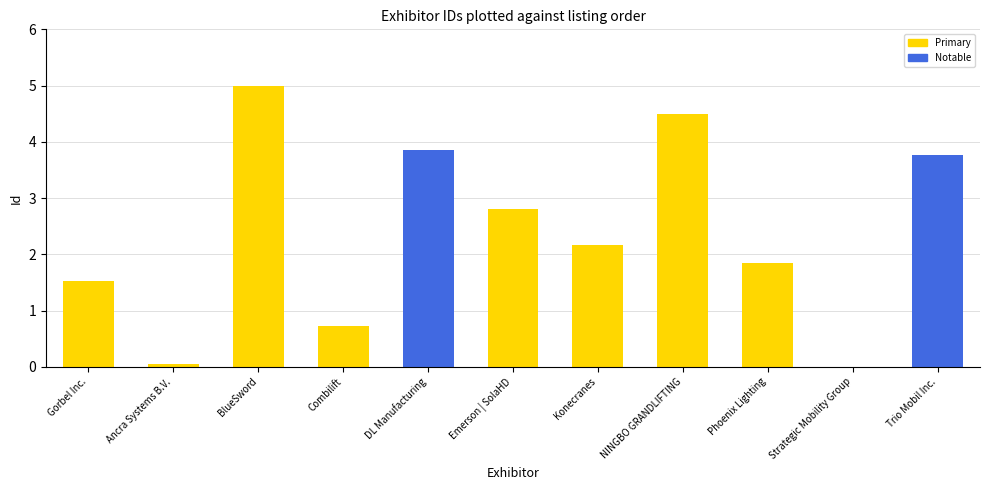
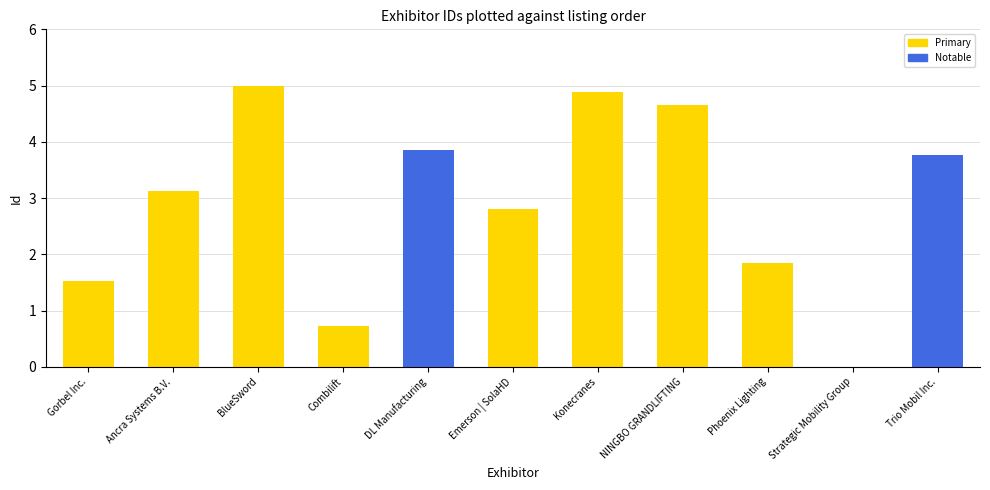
  {
    "Gorbel Inc.": 1.5,
-   "Ancra Systems B.V.": 0.1,
+   "Ancra Systems B.V.": 3.1,
    "BlueSword": 5.0,
    "Combilift": 0.7,
    "DL Manufacturing": 3.9,
    "Emerson | SolaHD": 2.8,
-   "Konecranes": 2.2,
-   "NINGBO GRANDLIFTING": 4.5,
+   "Konecranes": 4.9,
+   "NINGBO GRANDLIFTING": 4.6,
    "Phoenix Lighting": 1.9,
    "Strategic Mobility Group": 0.0,
    "Trio Mobil Inc.": 3.8
  }
